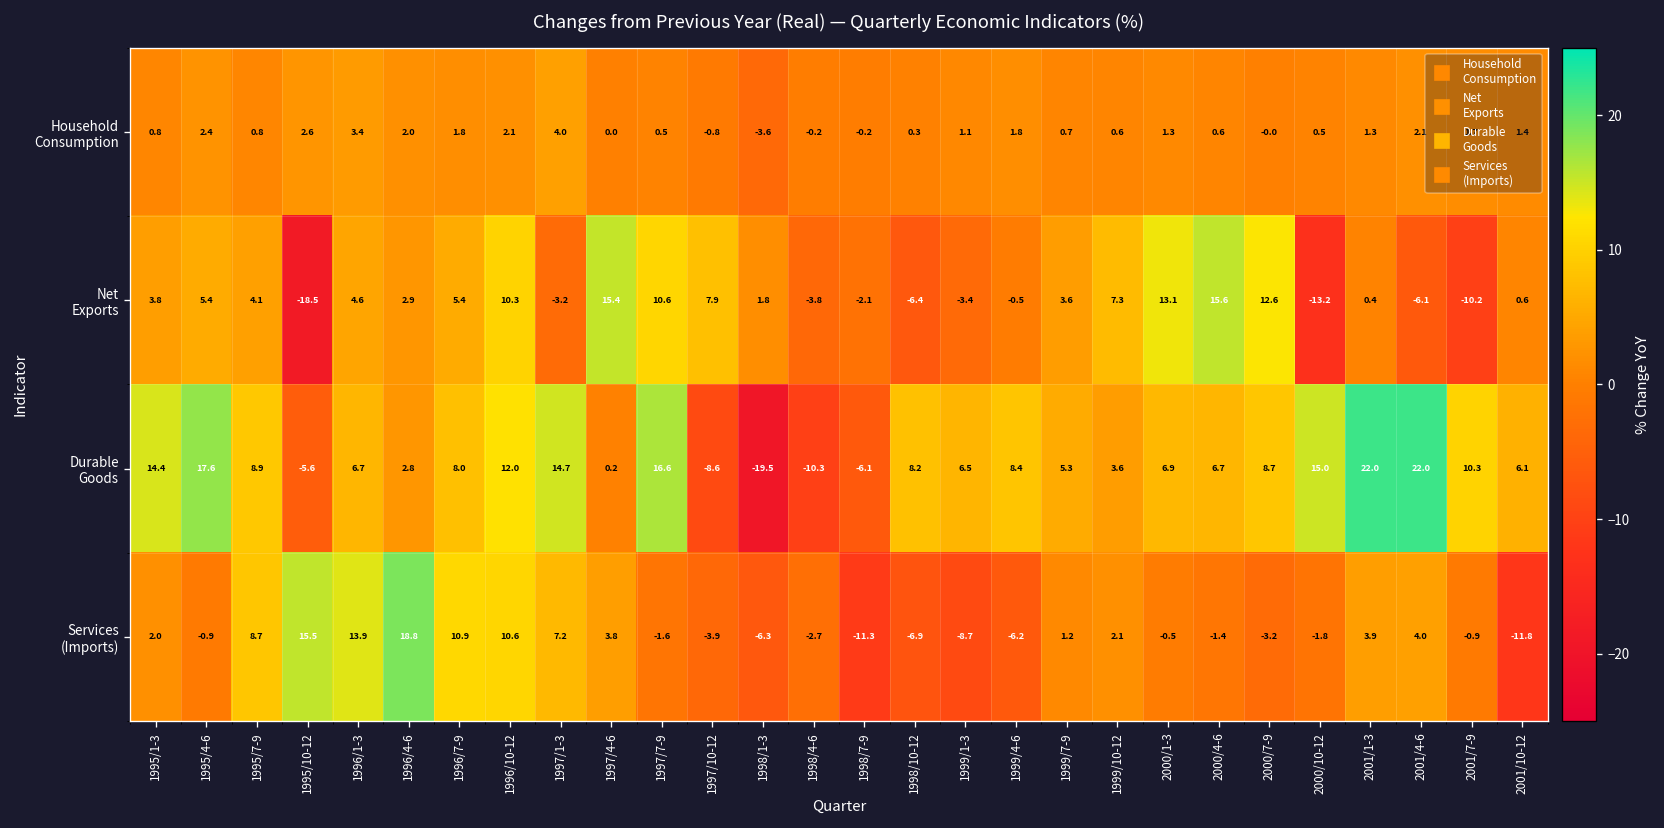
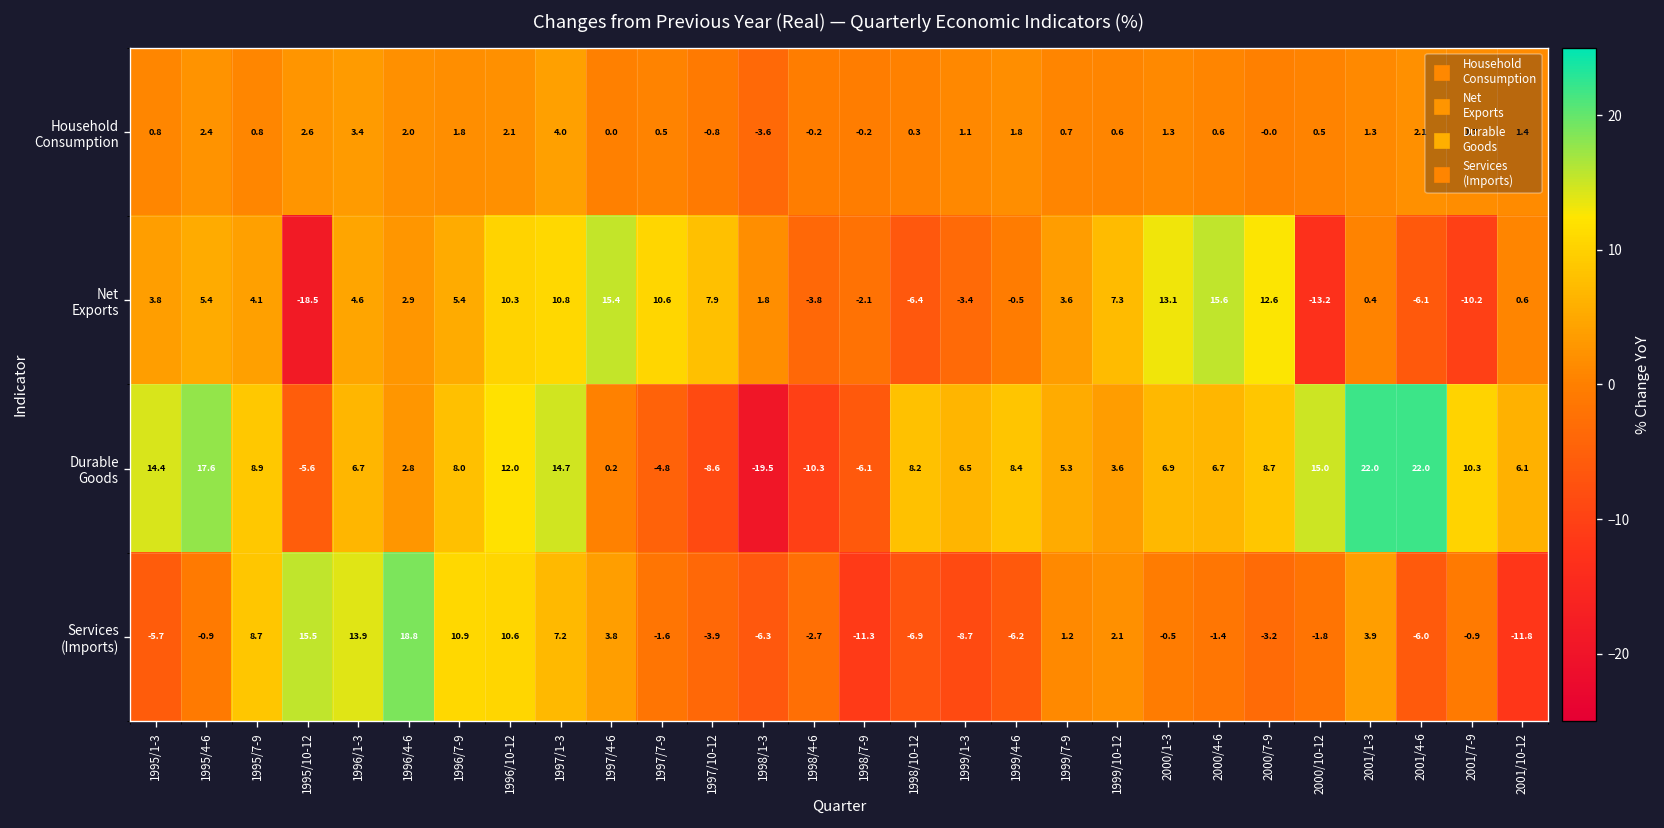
  {
    "Household Consumption": {
      "1995/1-3": 0.8,
      "1995/4-6": 2.4,
      "1995/7-9": 0.8,
      "1995/10-12": 2.6,
      "1996/1-3": 3.4,
      "1996/4-6": 2.0,
      "1996/7-9": 1.8,
      "1996/10-12": 2.1,
      "1997/1-3": 4.0,
      "1997/4-6": 0.0,
      "1997/7-9": 0.5,
      "1997/10-12": -0.8,
      "1998/1-3": -3.6,
      "1998/4-6": -0.2,
      "1998/7-9": -0.2,
      "1998/10-12": 0.3,
      "1999/1-3": 1.1,
      "1999/4-6": 1.8,
      "1999/7-9": 0.7,
      "1999/10-12": 0.6,
      "2000/1-3": 1.3,
      "2000/4-6": 0.6,
      "2000/7-9": -0.0,
      "2000/10-12": 0.5,
      "2001/1-3": 1.3
    },
    "Net Exports": {
      "1995/1-3": 3.8,
      "1995/4-6": 5.4,
      "1995/7-9": 4.1,
      "1995/10-12": -18.5,
      "1996/1-3": 4.6,
      "1996/4-6": 2.9,
      "1996/7-9": 5.4,
      "1996/10-12": 10.3,
-     "1997/1-3": -3.2,
+     "1997/1-3": 10.8,
      "1997/4-6": 15.4,
      "1997/7-9": 10.6,
      "1997/10-12": 7.9,
      "1998/1-3": 1.8,
      "1998/4-6": -3.8,
      "1998/7-9": -2.1,
      "1998/10-12": -6.4,
      "1999/1-3": -3.4,
      "1999/4-6": -0.5,
      "1999/7-9": 3.6,
      "1999/10-12": 7.3,
      "2000/1-3": 13.1,
      "2000/4-6": 15.6,
      "2000/7-9": 12.6,
      "2000/10-12": -13.2,
      "2001/1-3": 0.4,
      "2001/4-6": -6.1,
      "2001/7-9": -10.2,
      "2001/10-12": 0.6
    },
    "Durable Goods": {
      "1995/1-3": 14.4,
      "1995/4-6": 17.6,
      "1995/7-9": 8.9,
      "1995/10-12": -5.6,
      "1996/1-3": 6.7,
      "1996/4-6": 2.8,
      "1996/7-9": 8.0,
      "1996/10-12": 12.0,
      "1997/1-3": 14.7,
      "1997/4-6": 0.2,
-     "1997/7-9": 16.6,
+     "1997/7-9": -4.8,
      "1997/10-12": -8.6,
      "1998/1-3": -19.5,
      "1998/4-6": -10.3,
      "1998/7-9": -6.1,
      "1998/10-12": 8.2,
      "1999/1-3": 6.5,
      "1999/4-6": 8.4,
      "1999/7-9": 5.3,
      "1999/10-12": 3.6,
      "2000/1-3": 6.9,
      "2000/4-6": 6.7,
      "2000/7-9": 8.7,
      "2000/10-12": 15.0,
      "2001/1-3": 22.0,
      "2001/4-6": 22.0,
      "2001/7-9": 10.3,
      "2001/10-12": 6.1
    },
    "Services (Imports)": {
-     "1995/1-3": 2.0,
+     "1995/1-3": -5.7,
      "1995/4-6": -0.9,
      "1995/7-9": 8.7,
      "1995/10-12": 15.5,
      "1996/1-3": 13.9,
      "1996/4-6": 18.8,
      "1996/7-9": 10.9,
      "1996/10-12": 10.6,
      "1997/1-3": 7.2,
      "1997/4-6": 3.8,
      "1997/7-9": -1.6,
      "1997/10-12": -3.9,
      "1998/1-3": -6.3,
      "1998/4-6": -2.7,
      "1998/7-9": -11.3,
      "1998/10-12": -6.9,
      "1999/1-3": -8.7,
      "1999/4-6": -6.2,
      "1999/7-9": 1.2,
      "1999/10-12": 2.1,
      "2000/1-3": -0.5,
      "2000/4-6": -1.4,
      "2000/7-9": -3.2,
      "2000/10-12": -1.8,
      "2001/1-3": 3.9,
-     "2001/4-6": 4.0,
+     "2001/4-6": -6.0,
      "2001/7-9": -0.9,
      "2001/10-12": -11.8
    }
  }
